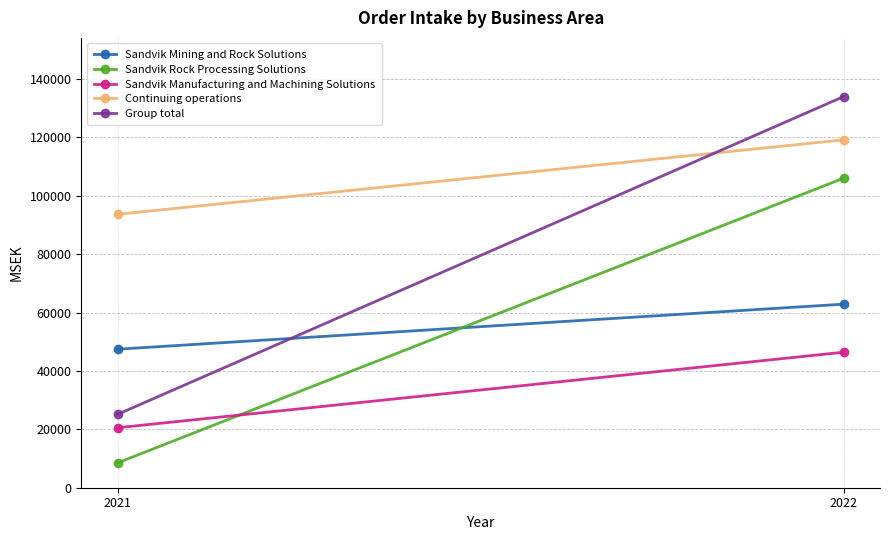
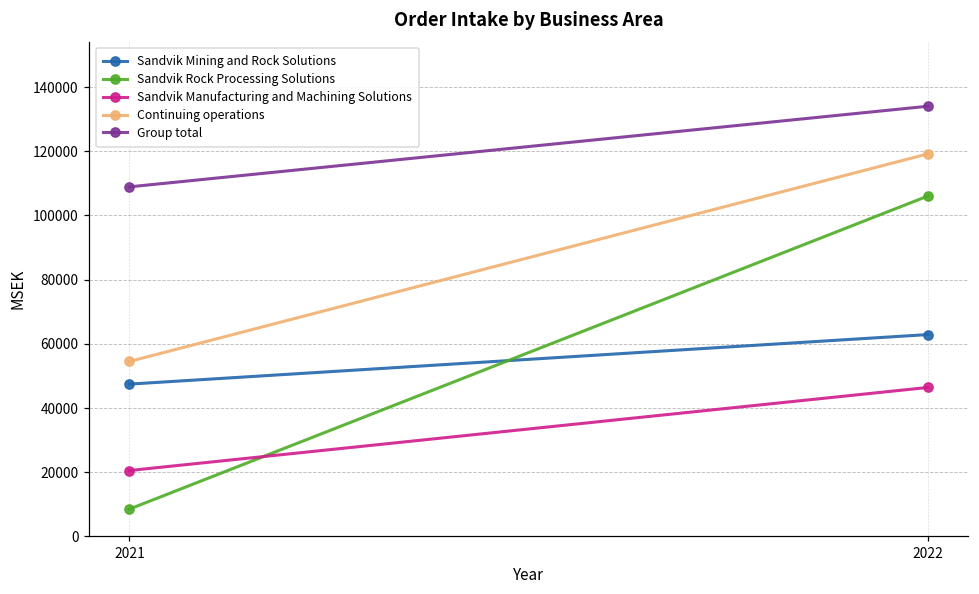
  {
    "Sandvik Mining and Rock Solutions": {
      "2021": 47000,
      "2022": 63000
    },
    "Sandvik Rock Processing Solutions": {
      "2021": 9000,
      "2022": 106000
    },
    "Sandvik Manufacturing and Machining Solutions": {
      "2021": 21000,
      "2022": 46000
    },
    "Continuing operations": {
-     "2021": 94000,
+     "2021": 55000,
      "2022": 119000
    },
    "Group total": {
-     "2021": 25000,
+     "2021": 109000,
      "2022": 134000
    }
  }
